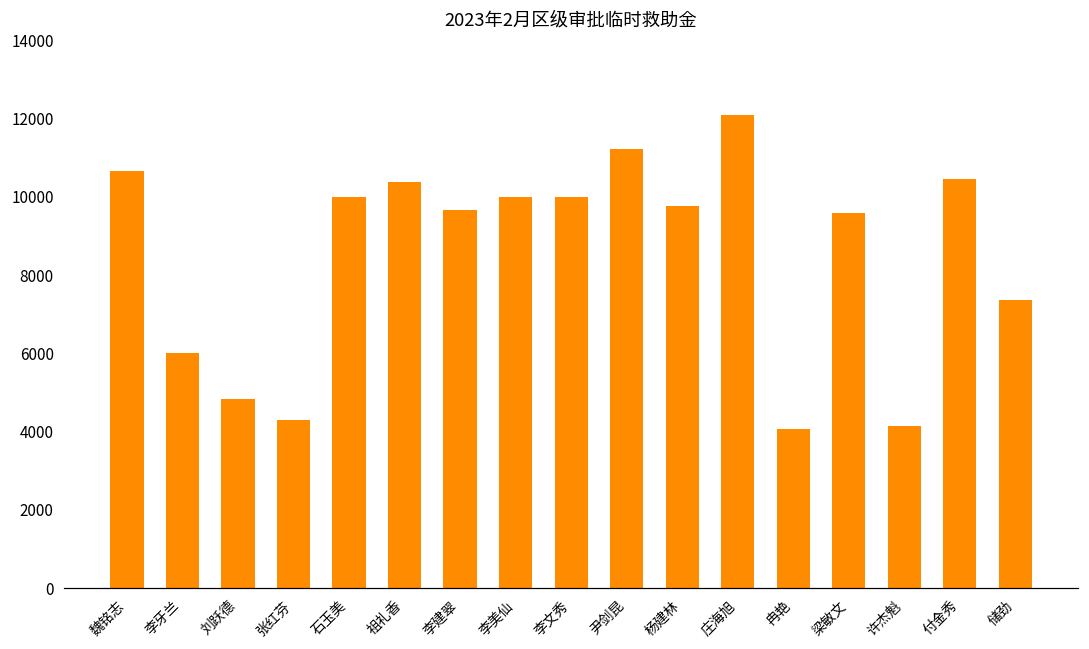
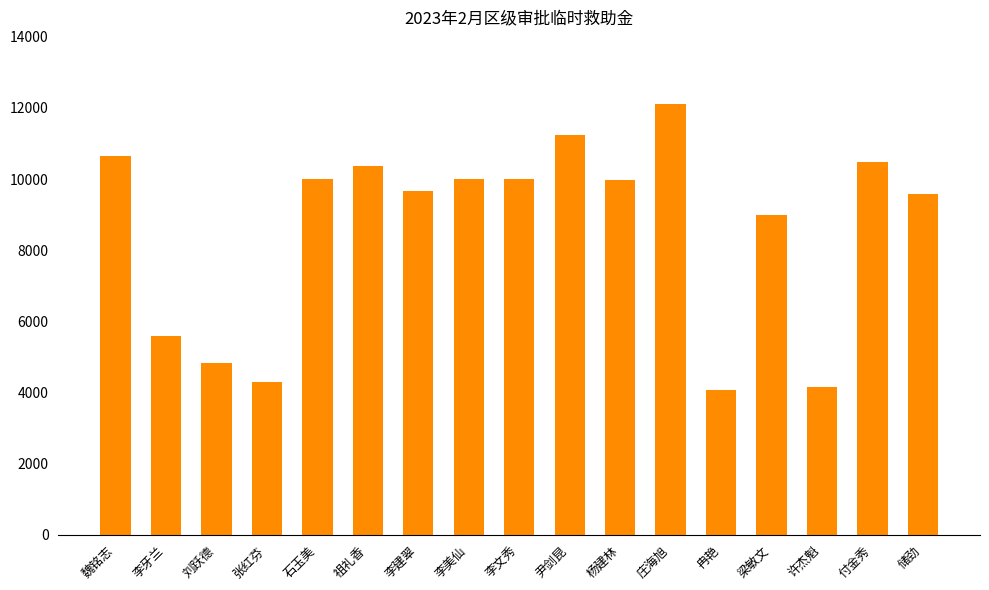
  {
    "魏铭志": 10700,
-   "李牙兰": 6000,
+   "李牙兰": 5600,
    "刘跃德": 4800,
    "张红芬": 4300,
    "石玉美": 10000,
    "祖礼香": 10400,
    "李建翠": 9700,
    "李美仙": 10000,
    "李文秀": 10000,
    "尹剑昆": 11200,
-   "杨建林": 9800,
+   "杨建林": 10000,
    "庄海旭": 12100,
    "冉艳": 4100,
-   "梁敏文": 9600,
+   "梁敏文": 9000,
    "许杰魁": 4100,
    "付金秀": 10500,
-   "储劲": 7400
+   "储劲": 9600
  }
